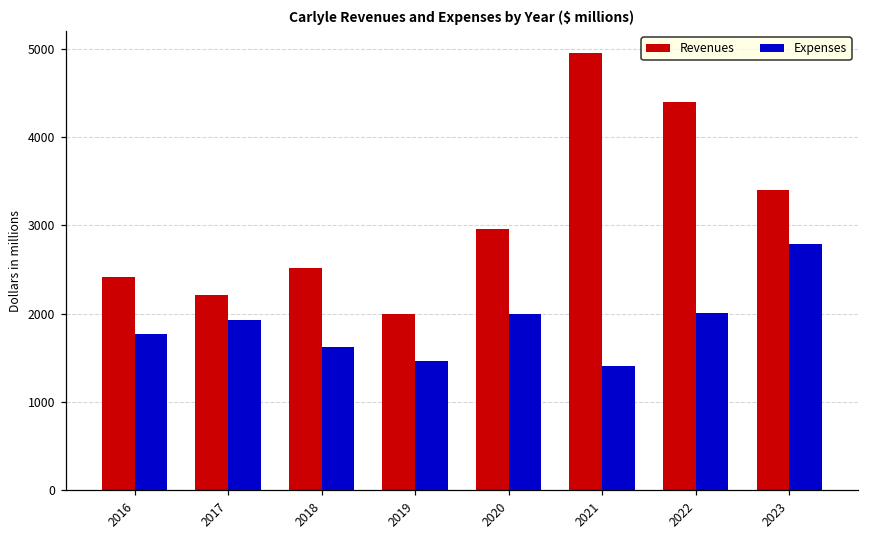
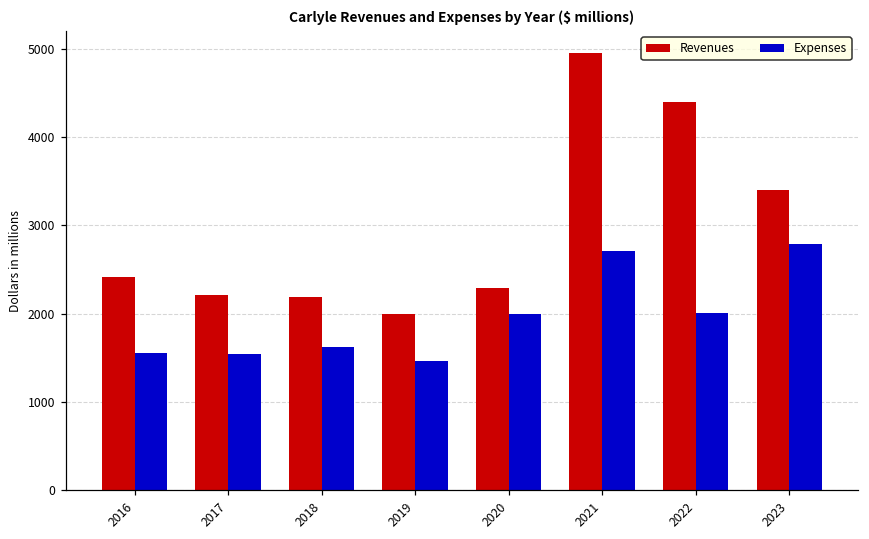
  {
    "Revenues": {
      "2016": 2400,
      "2017": 2200,
-     "2018": 2500,
+     "2018": 2200,
      "2019": 2000,
-     "2020": 3000,
+     "2020": 2300,
      "2021": 5000,
      "2022": 4400,
      "2023": 3400
    },
    "Expenses": {
-     "2016": 1800,
-     "2017": 1900,
+     "2016": 1600,
+     "2017": 1500,
      "2018": 1600,
      "2019": 1500,
      "2020": 2000,
-     "2021": 1400,
+     "2021": 2700,
      "2022": 2000,
      "2023": 2800
    }
  }
